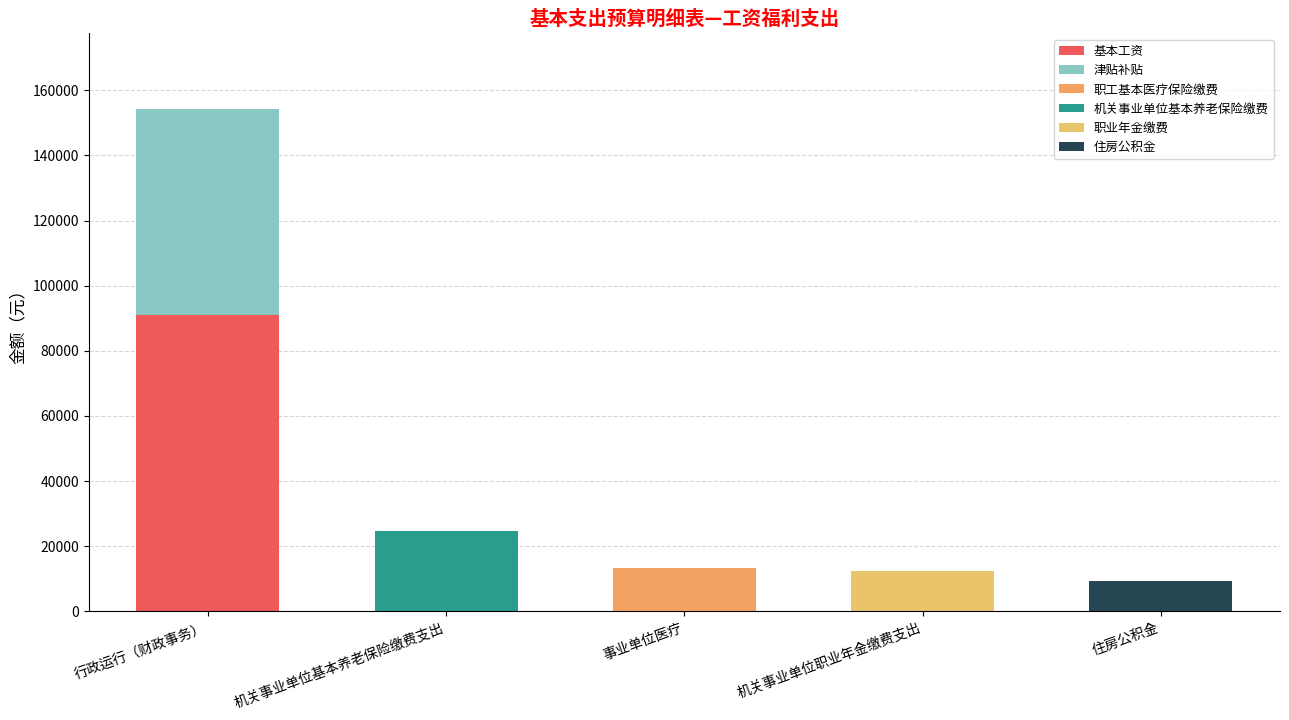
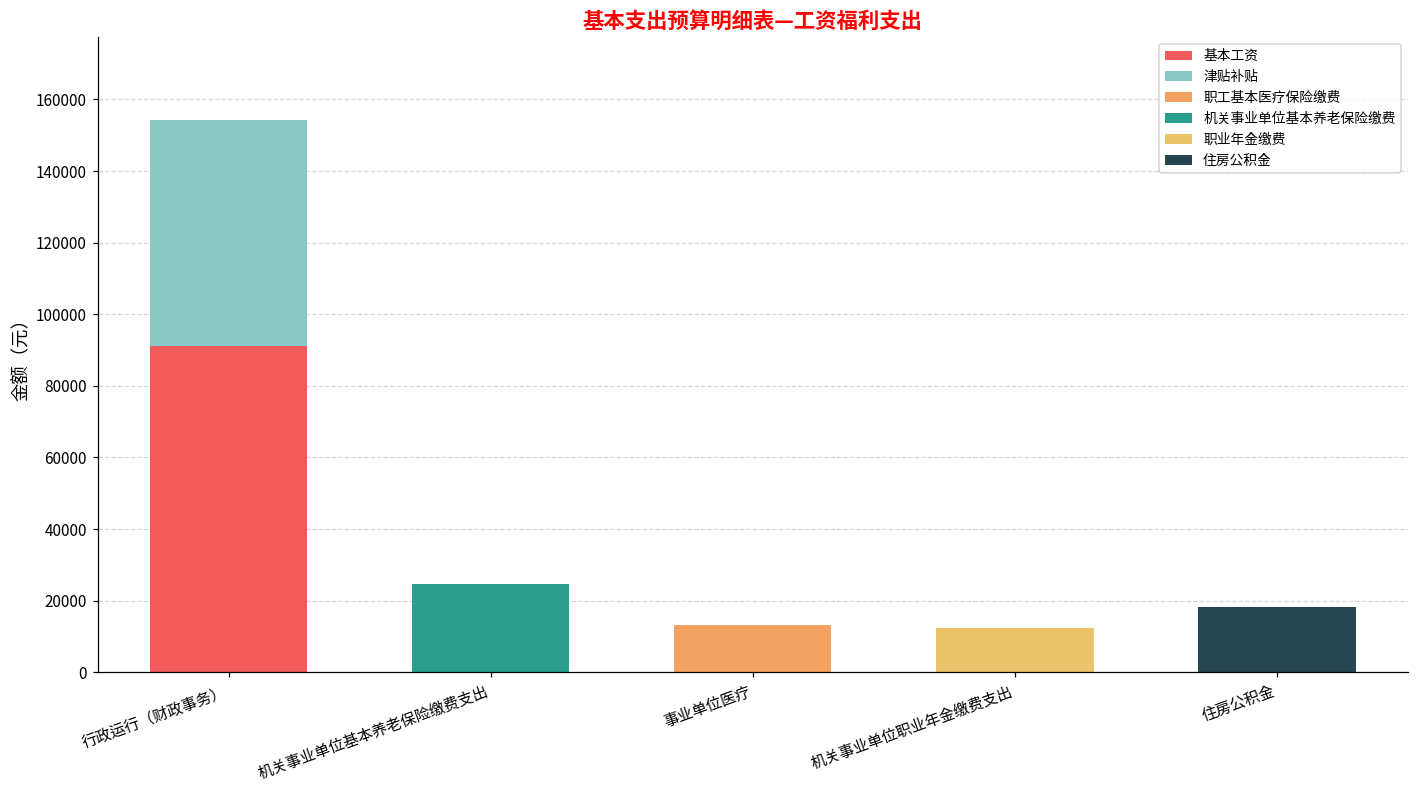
  {
    "基本工资": {
      "行政运行（财政事务）": 91000,
      "机关事业单位基本养老保险缴费支出": 0,
      "事业单位医疗": 0,
      "机关事业单位职业年金缴费支出": 0,
      "住房公积金": 0
    },
    "津贴补贴": {
      "行政运行（财政事务）": 63000,
      "机关事业单位基本养老保险缴费支出": 0,
      "事业单位医疗": 0,
      "机关事业单位职业年金缴费支出": 0,
      "住房公积金": 0
    },
    "机关事业单位基本养老保险缴费": {
      "行政运行（财政事务）": 0,
      "机关事业单位基本养老保险缴费支出": 25000,
      "事业单位医疗": 0,
      "机关事业单位职业年金缴费支出": 0,
      "住房公积金": 0
    },
    "住房公积金": {
      "行政运行（财政事务）": 0,
      "机关事业单位基本养老保险缴费支出": 0,
      "事业单位医疗": 0,
      "机关事业单位职业年金缴费支出": 0,
-     "住房公积金": 9000
+     "住房公积金": 18000
    }
  }
